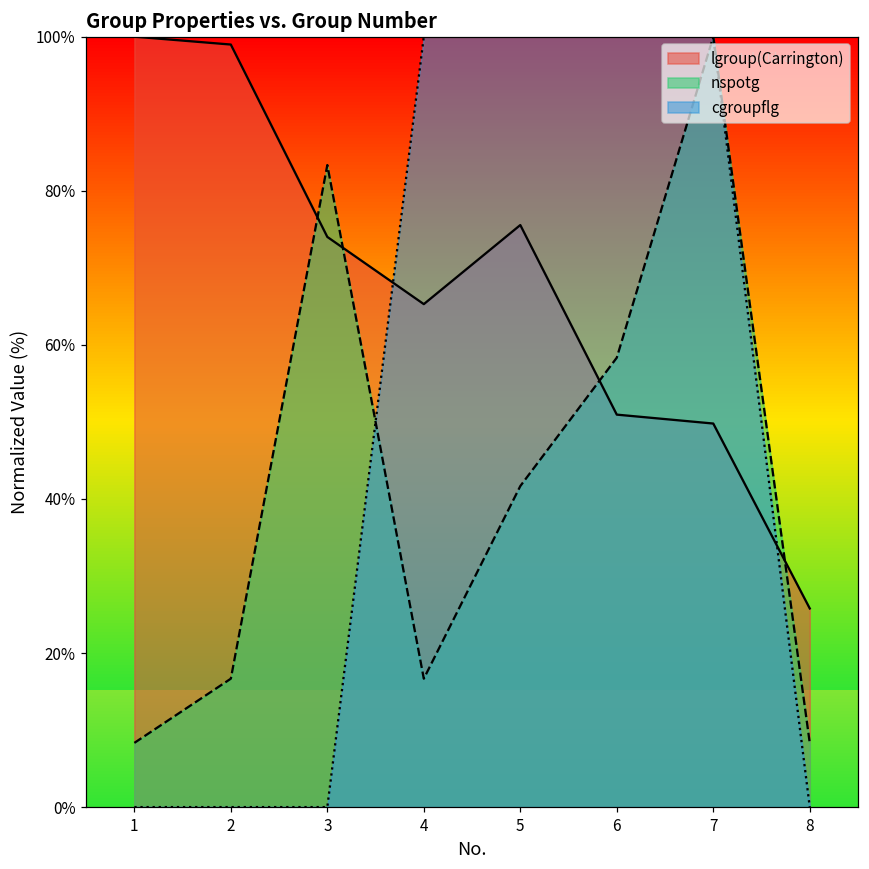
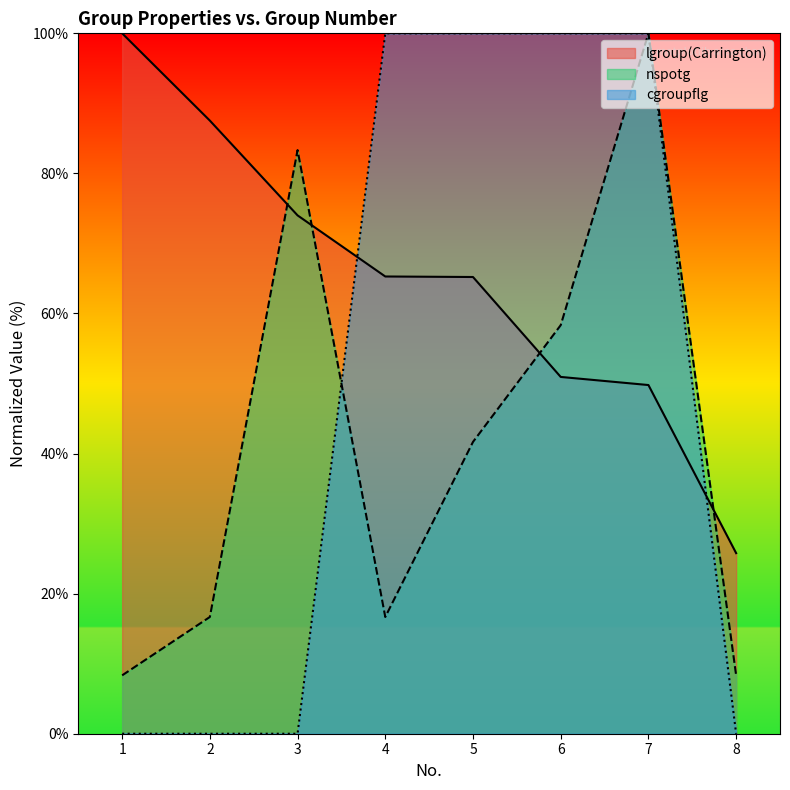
  {
    "lgroup(Carrington)": {
      "1": "100%",
-     "2": "99%",
+     "2": "88%",
      "3": "74%",
      "4": "65%",
-     "5": "76%",
+     "5": "65%",
      "6": "51%",
      "7": "50%",
      "8": "26%"
    },
    "nspotg": {
      "1": "8%",
      "2": "17%",
      "3": "83%",
      "4": "17%",
      "5": "42%",
      "6": "58%",
      "8": "8%"
    },
    "cgroupflg": {
      "1": "0%",
      "2": "0%",
      "3": "0%",
      "4": "100%",
      "5": "100%",
      "6": "100%",
      "8": "0%"
    }
  }
